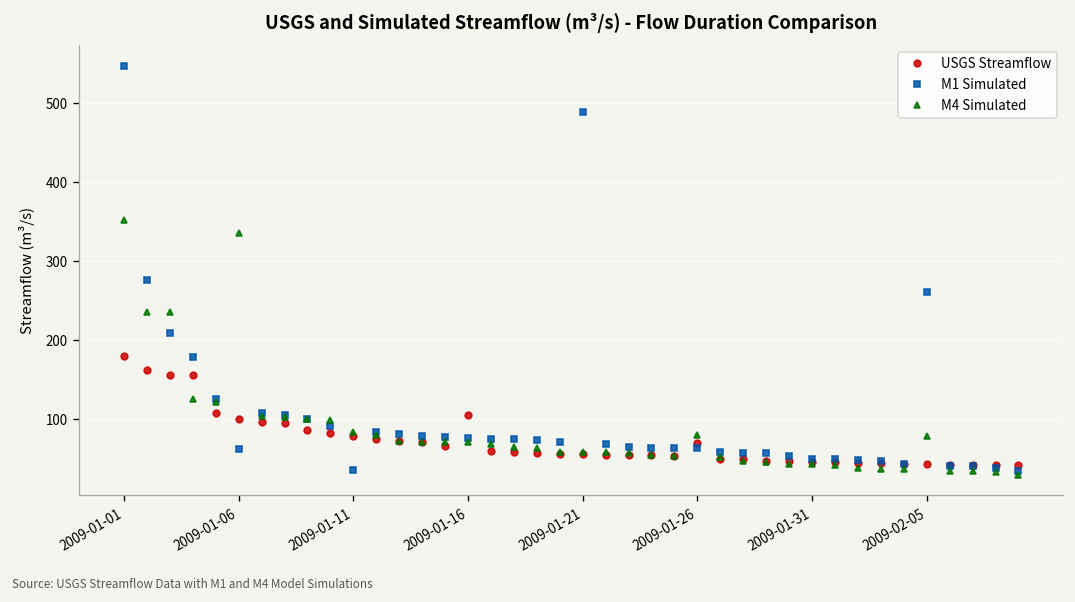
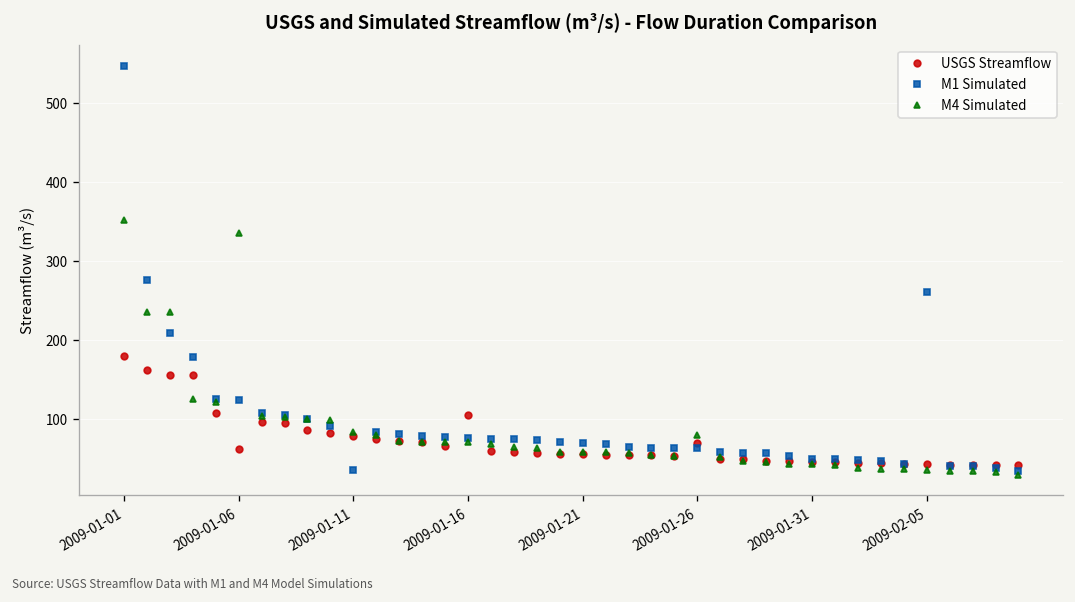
  {
    "USGS Streamflow": {
      "2009-01-01": 180,
-     "2009-01-06": 100,
+     "2009-01-06": 60,
      "2009-01-11": 80,
      "2009-01-16": 100,
      "2009-01-26": 70,
      "2009-02-05": 40
    },
    "M1 Simulated": {
      "2009-01-01": 550,
-     "2009-01-06": 60,
+     "2009-01-06": 120,
      "2009-01-11": 40,
      "2009-01-16": 80,
-     "2009-01-21": 490,
+     "2009-01-21": 70,
      "2009-01-26": 60,
      "2009-01-31": 50,
      "2009-02-05": 260
    },
    "M4 Simulated": {
      "2009-01-01": 350,
      "2009-01-06": 330,
      "2009-01-11": 80,
      "2009-01-16": 70,
      "2009-01-26": 80,
-     "2009-02-05": 80
+     "2009-02-05": 30
    }
  }
